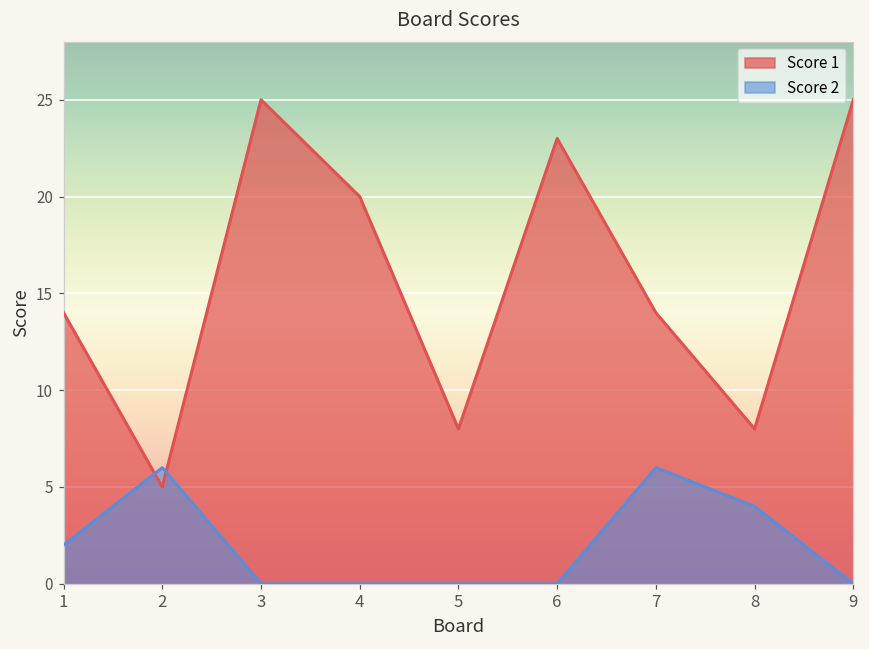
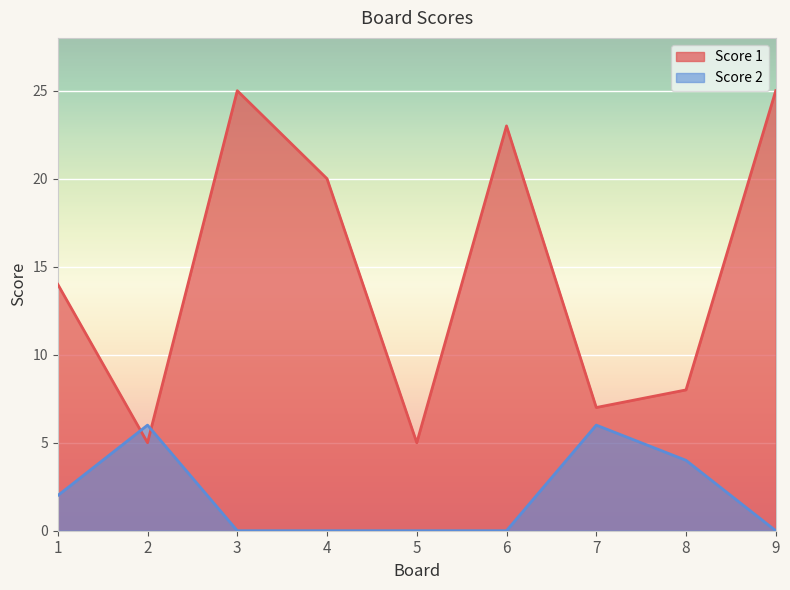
  {
    "Score 1": {
      "1": 14,
      "2": 5,
      "3": 25,
      "4": 20,
-     "5": 8,
+     "5": 5,
      "6": 23,
-     "7": 14,
+     "7": 7,
      "8": 8,
      "9": 25
    },
    "Score 2": {
      "1": 2,
      "2": 6,
      "3": 0,
      "4": 0,
      "5": 0,
      "6": 0,
      "7": 6,
      "8": 4,
      "9": 0
    }
  }
